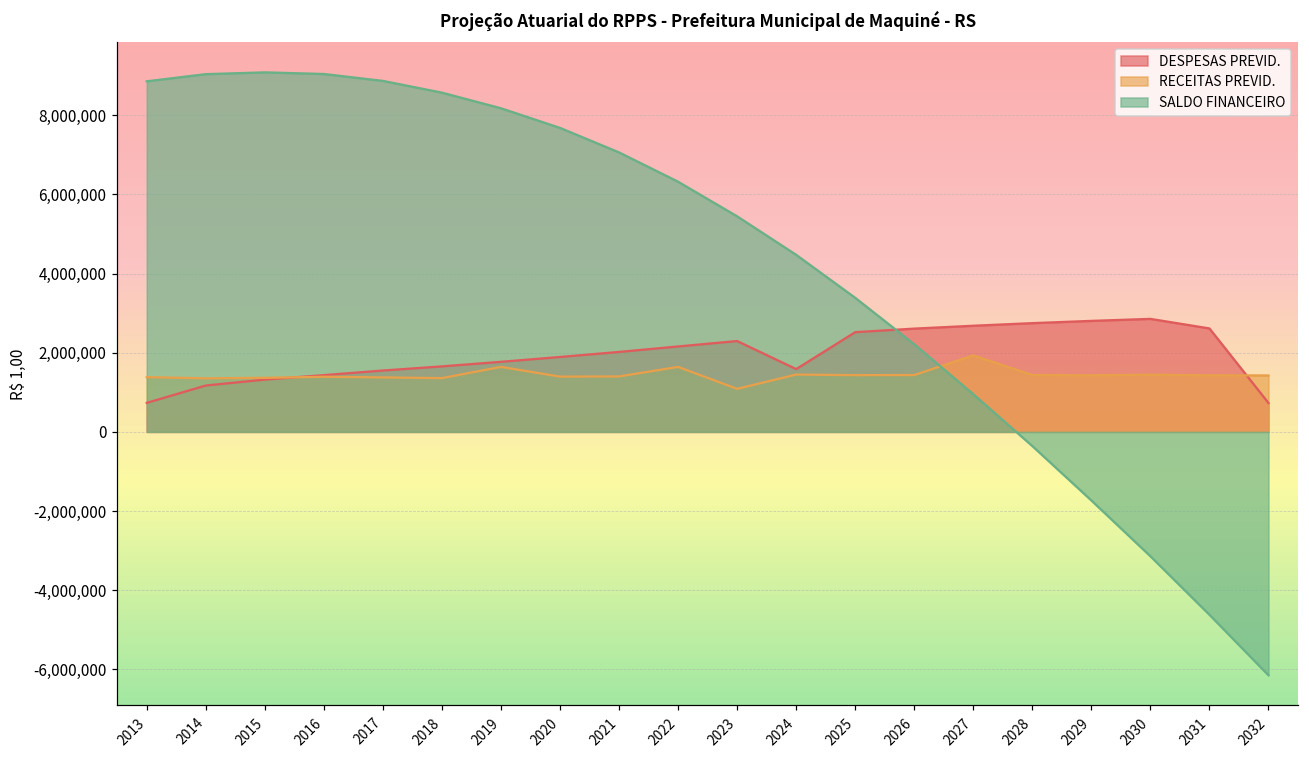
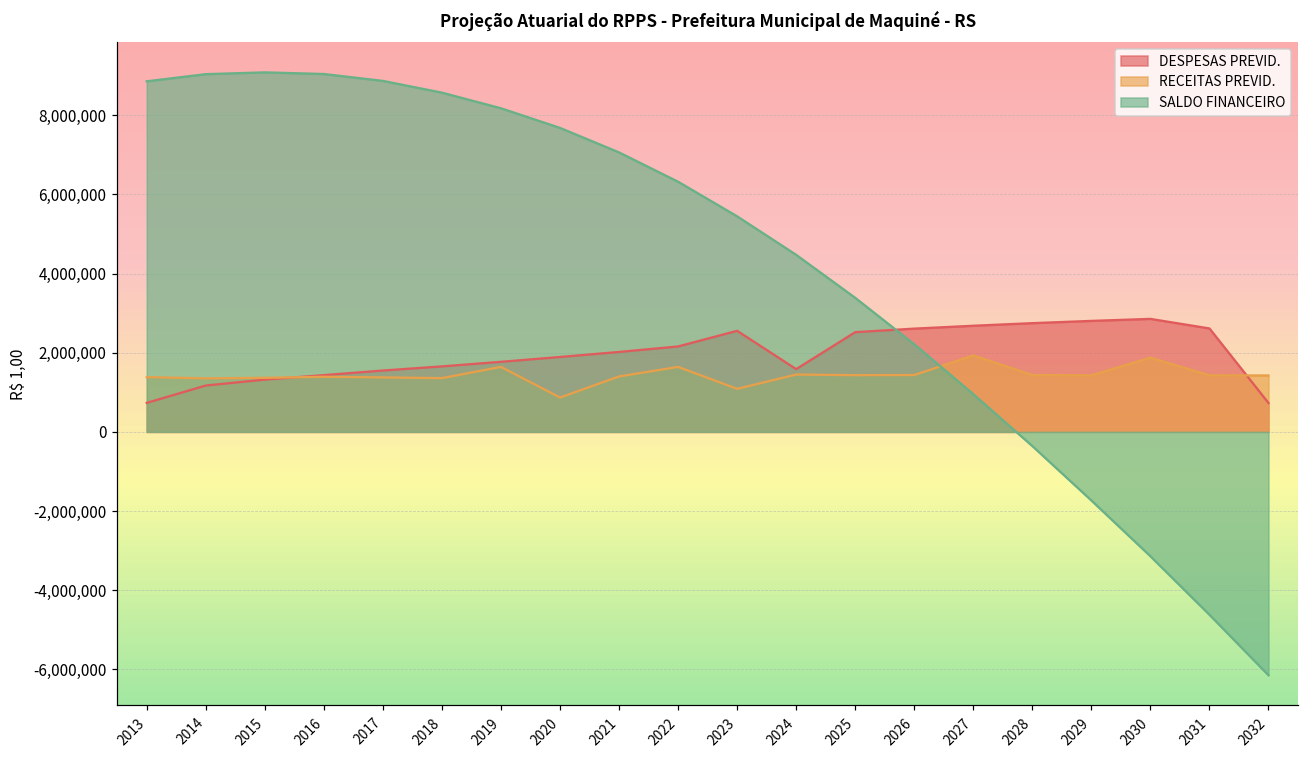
  {
    "DESPESAS PREVID.": {
      "2013": "700,000",
      "2014": "1,200,000",
      "2017": "1,600,000",
      "2018": "1,700,000",
      "2019": "1,800,000",
      "2020": "1,900,000",
      "2021": "2,000,000",
      "2022": "2,200,000",
-     "2023": "2,300,000",
+     "2023": "2,600,000",
      "2024": "1,600,000",
      "2025": "2,500,000",
      "2026": "2,600,000",
      "2027": "2,700,000",
      "2028": "2,700,000",
      "2029": "2,800,000",
      "2030": "2,900,000",
      "2031": "2,600,000",
      "2032": "700,000"
    },
    "RECEITAS PREVID.": {
      "2013": "1,400,000",
      "2014": "1,400,000",
      "2017": "1,400,000",
      "2018": "1,400,000",
      "2019": "1,600,000",
-     "2020": "1,400,000",
+     "2020": "900,000",
      "2021": "1,400,000",
      "2022": "1,600,000",
      "2023": "1,100,000",
      "2024": "1,400,000",
      "2025": "1,400,000",
      "2026": "1,400,000",
      "2027": "1,900,000",
      "2028": "1,400,000",
      "2029": "1,400,000",
-     "2030": "1,400,000",
+     "2030": "1,900,000",
      "2031": "1,400,000",
      "2032": "1,400,000"
    }
  }
